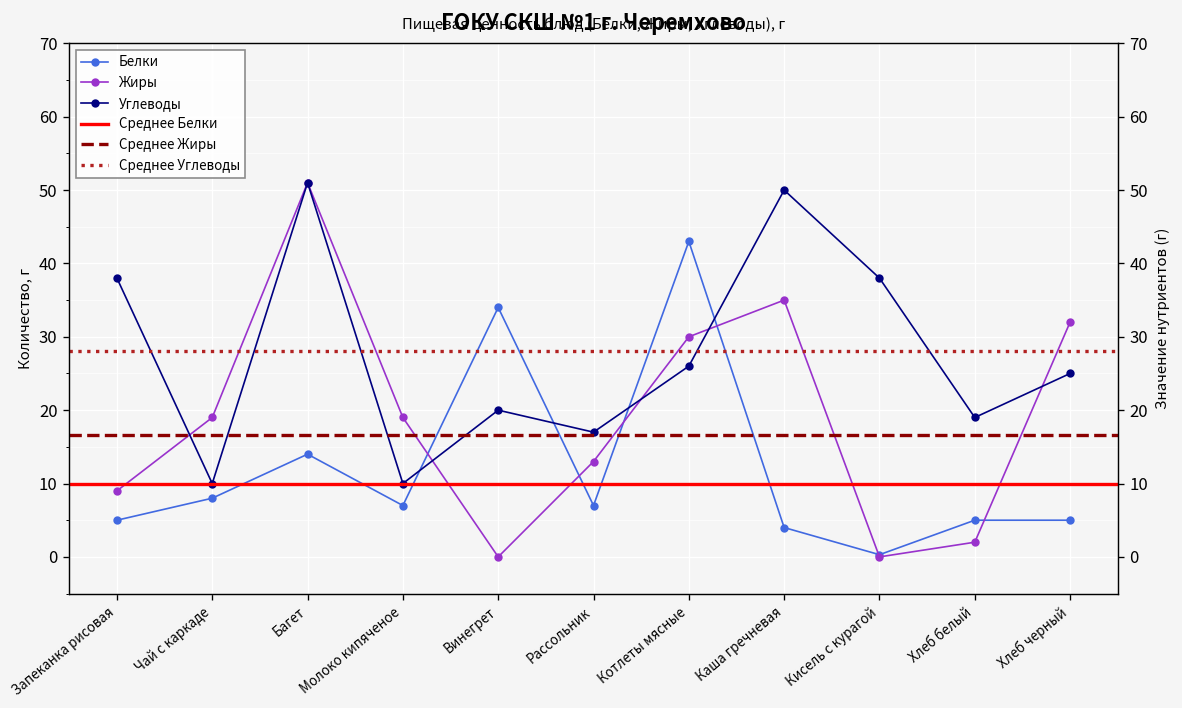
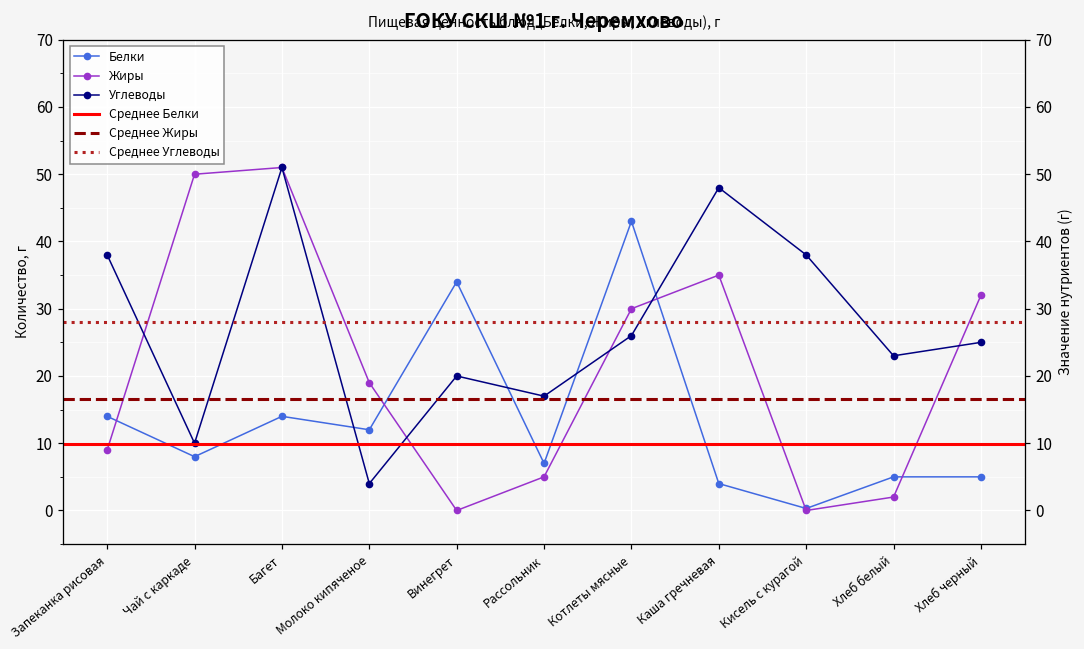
  {
    "Белки": {
-     "Запеканка рисовая": 5,
+     "Запеканка рисовая": 14,
      "Чай с каркаде": 8,
      "Багет": 14,
-     "Молоко кипяченое": 7,
+     "Молоко кипяченое": 12,
      "Винегрет": 34,
      "Рассольник": 7,
      "Котлеты мясные": 43,
      "Каша гречневая": 4,
      "Хлеб белый": 5,
      "Хлеб черный": 5
    },
    "Жиры": {
      "Запеканка рисовая": 9,
-     "Чай с каркаде": 19,
+     "Чай с каркаде": 50,
      "Молоко кипяченое": 19,
      "Винегрет": 0,
-     "Рассольник": 13,
+     "Рассольник": 5,
      "Котлеты мясные": 30,
      "Каша гречневая": 35,
      "Хлеб белый": 2,
      "Хлеб черный": 32
    },
    "Углеводы": {
      "Запеканка рисовая": 38,
      "Чай с каркаде": 10,
-     "Молоко кипяченое": 10,
+     "Молоко кипяченое": 4,
      "Винегрет": 20,
      "Рассольник": 17,
      "Котлеты мясные": 26,
-     "Каша гречневая": 50,
+     "Каша гречневая": 48,
      "Кисель с курагой": 38,
-     "Хлеб белый": 19,
+     "Хлеб белый": 23,
      "Хлеб черный": 25
    }
  }
